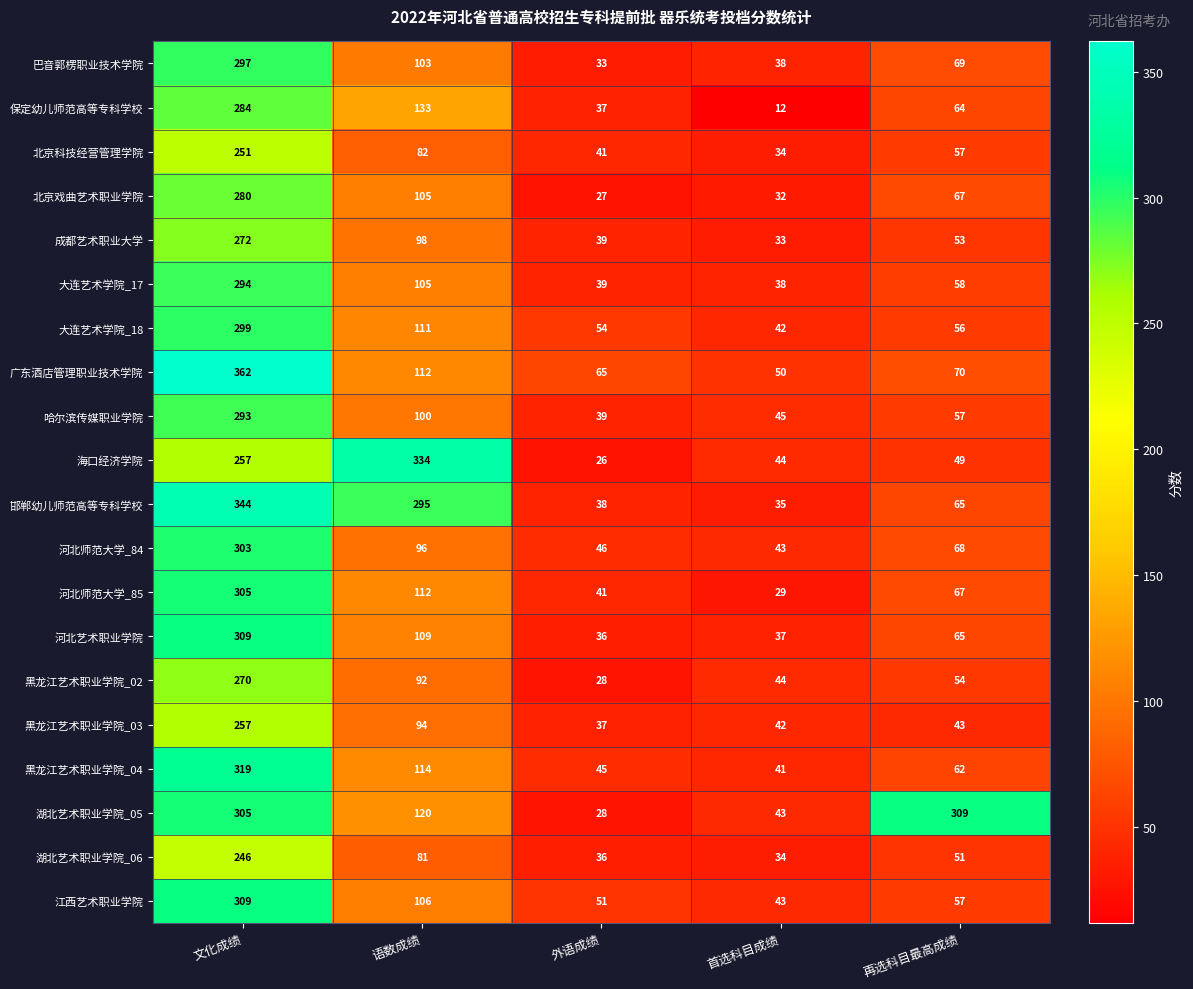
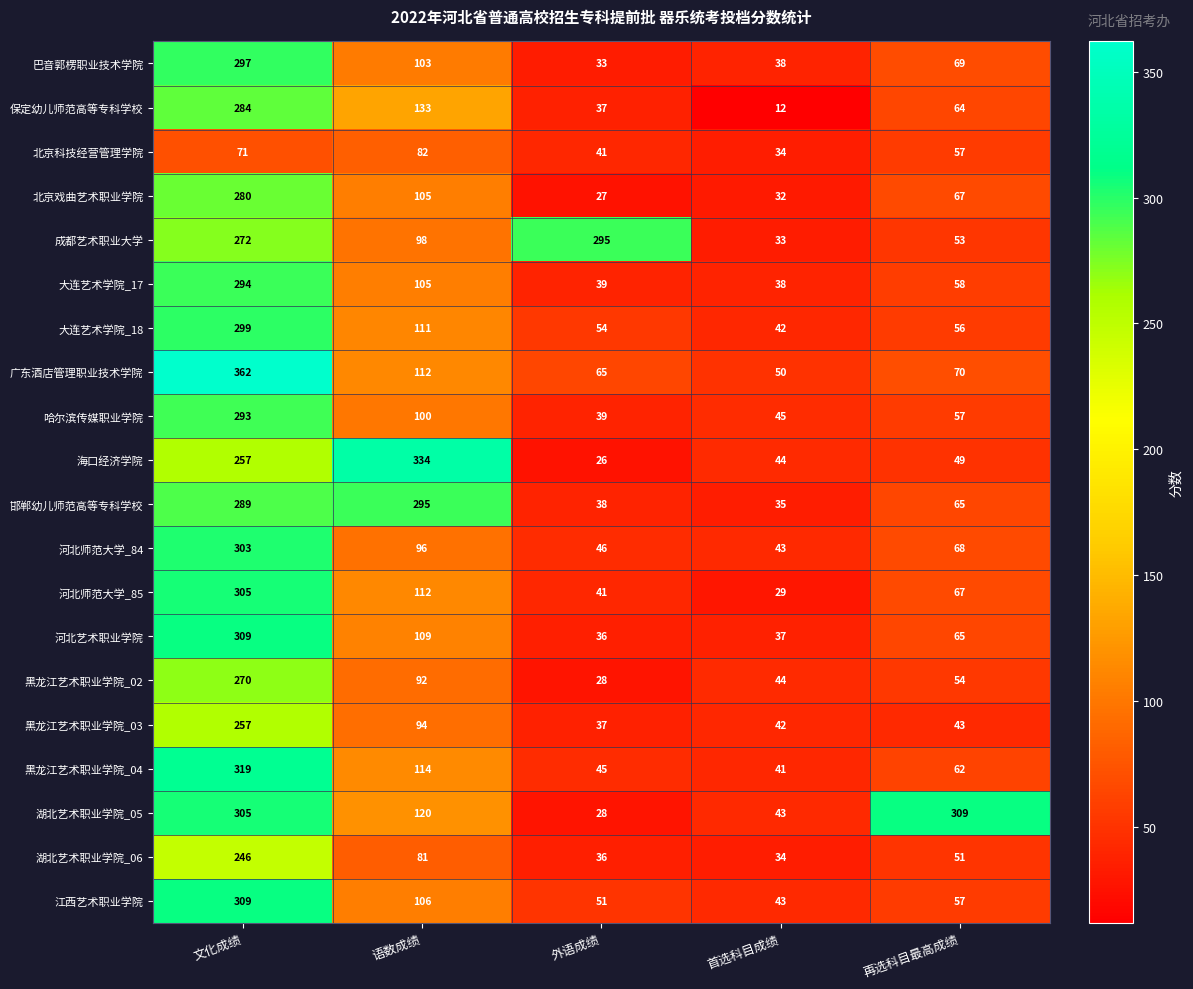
  {
    "巴音郭楞职业技术学院": {
      "文化成绩": 297,
      "语数成绩": 103,
      "外语成绩": 33,
      "首选科目成绩": 38,
      "再选科目最高成绩": 69
    },
    "保定幼儿师范高等专科学校": {
      "文化成绩": 284,
      "语数成绩": 133,
      "外语成绩": 37,
      "首选科目成绩": 12,
      "再选科目最高成绩": 64
    },
    "北京科技经营管理学院": {
-     "文化成绩": 251,
+     "文化成绩": 71,
      "语数成绩": 82,
      "外语成绩": 41,
      "首选科目成绩": 34,
      "再选科目最高成绩": 57
    },
    "北京戏曲艺术职业学院": {
      "文化成绩": 280,
      "语数成绩": 105,
      "外语成绩": 27,
      "首选科目成绩": 32,
      "再选科目最高成绩": 67
    },
    "成都艺术职业大学": {
      "文化成绩": 272,
      "语数成绩": 98,
-     "外语成绩": 39,
+     "外语成绩": 295,
      "首选科目成绩": 33,
      "再选科目最高成绩": 53
    },
    "大连艺术学院_17": {
      "文化成绩": 294,
      "语数成绩": 105,
      "外语成绩": 39,
      "首选科目成绩": 38,
      "再选科目最高成绩": 58
    },
    "大连艺术学院_18": {
      "文化成绩": 299,
      "语数成绩": 111,
      "外语成绩": 54,
      "首选科目成绩": 42,
      "再选科目最高成绩": 56
    },
    "广东酒店管理职业技术学院": {
      "文化成绩": 362,
      "语数成绩": 112,
      "外语成绩": 65,
      "首选科目成绩": 50,
      "再选科目最高成绩": 70
    },
    "哈尔滨传媒职业学院": {
      "文化成绩": 293,
      "语数成绩": 100,
      "外语成绩": 39,
      "首选科目成绩": 45,
      "再选科目最高成绩": 57
    },
    "海口经济学院": {
      "文化成绩": 257,
      "语数成绩": 334,
      "外语成绩": 26,
      "首选科目成绩": 44,
      "再选科目最高成绩": 49
    },
    "邯郸幼儿师范高等专科学校": {
-     "文化成绩": 344,
+     "文化成绩": 289,
      "语数成绩": 295,
      "外语成绩": 38,
      "首选科目成绩": 35,
      "再选科目最高成绩": 65
    },
    "河北师范大学_84": {
      "文化成绩": 303,
      "语数成绩": 96,
      "外语成绩": 46,
      "首选科目成绩": 43,
      "再选科目最高成绩": 68
    },
    "河北师范大学_85": {
      "文化成绩": 305,
      "语数成绩": 112,
      "外语成绩": 41,
      "首选科目成绩": 29,
      "再选科目最高成绩": 67
    },
    "河北艺术职业学院": {
      "文化成绩": 309,
      "语数成绩": 109,
      "外语成绩": 36,
      "首选科目成绩": 37,
      "再选科目最高成绩": 65
    },
    "黑龙江艺术职业学院_02": {
      "文化成绩": 270,
      "语数成绩": 92,
      "外语成绩": 28,
      "首选科目成绩": 44,
      "再选科目最高成绩": 54
    },
    "黑龙江艺术职业学院_03": {
      "文化成绩": 257,
      "语数成绩": 94,
      "外语成绩": 37,
      "首选科目成绩": 42,
      "再选科目最高成绩": 43
    },
    "黑龙江艺术职业学院_04": {
      "文化成绩": 319,
      "语数成绩": 114,
      "外语成绩": 45,
      "首选科目成绩": 41,
      "再选科目最高成绩": 62
    },
    "湖北艺术职业学院_05": {
      "文化成绩": 305,
      "语数成绩": 120,
      "外语成绩": 28,
      "首选科目成绩": 43,
      "再选科目最高成绩": 309
    },
    "湖北艺术职业学院_06": {
      "文化成绩": 246,
      "语数成绩": 81,
      "外语成绩": 36,
      "首选科目成绩": 34,
      "再选科目最高成绩": 51
    },
    "江西艺术职业学院": {
      "文化成绩": 309,
      "语数成绩": 106,
      "外语成绩": 51,
      "首选科目成绩": 43,
      "再选科目最高成绩": 57
    }
  }
